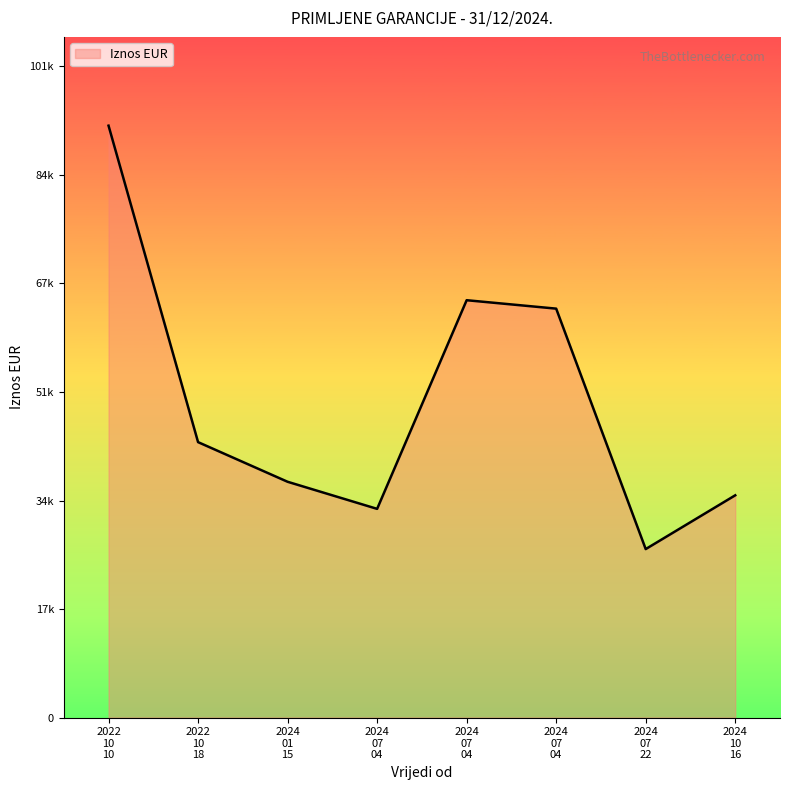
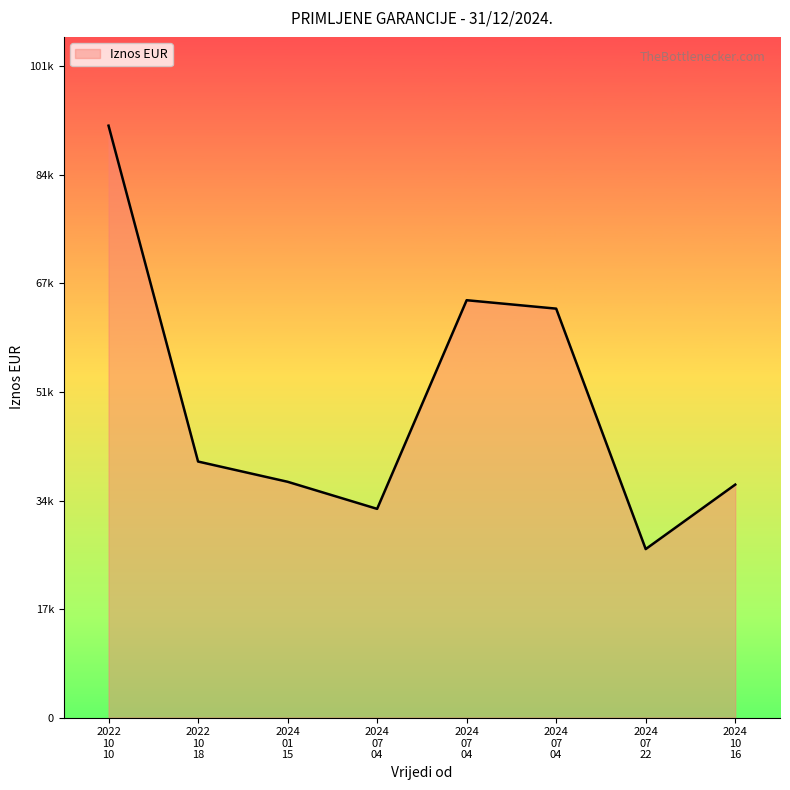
  {
    "2022 10 10": 92000,
-   "2022 10 18": 43000,
+   "2022 10 18": 40000,
    "2024 01 15": 37000,
    "2024 07 22": 26000,
-   "2024 10 16": 35000
+   "2024 10 16": 36000
  }
